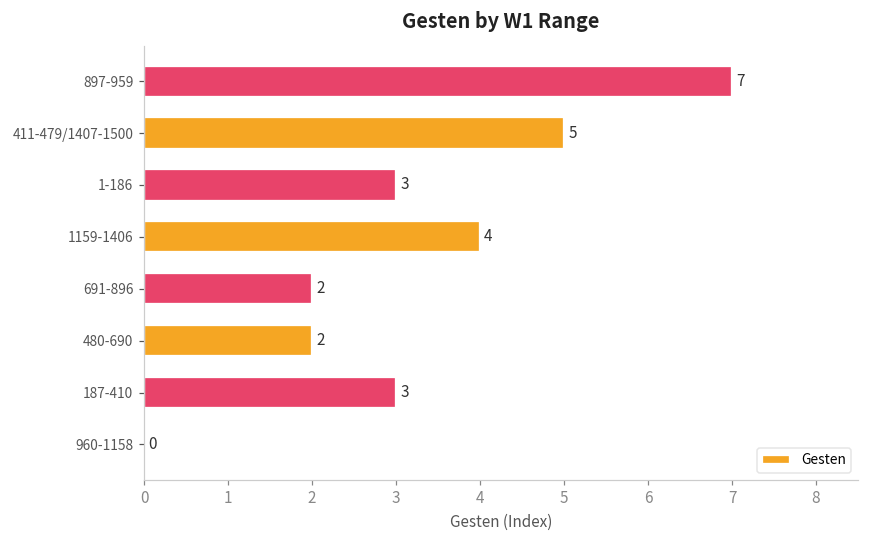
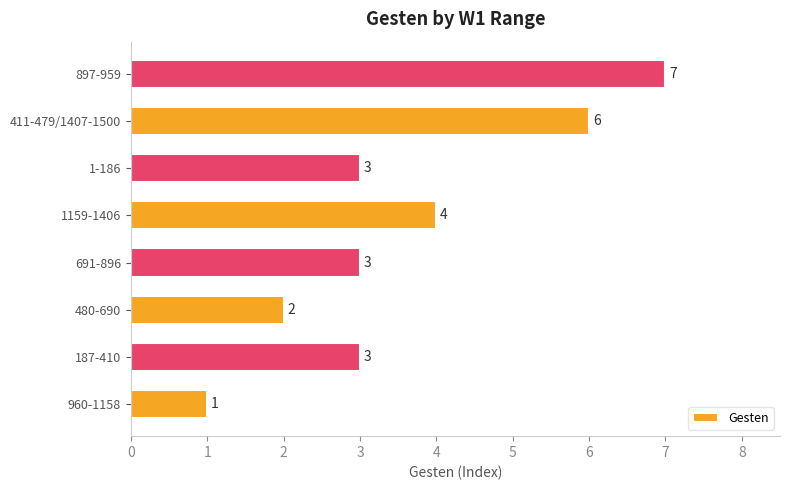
  {
    "897-959": 7,
-   "411-479/1407-1500": 5,
+   "411-479/1407-1500": 6,
    "1-186": 3,
    "1159-1406": 4,
-   "691-896": 2,
+   "691-896": 3,
    "480-690": 2,
    "187-410": 3,
-   "960-1158": 0
+   "960-1158": 1
  }
